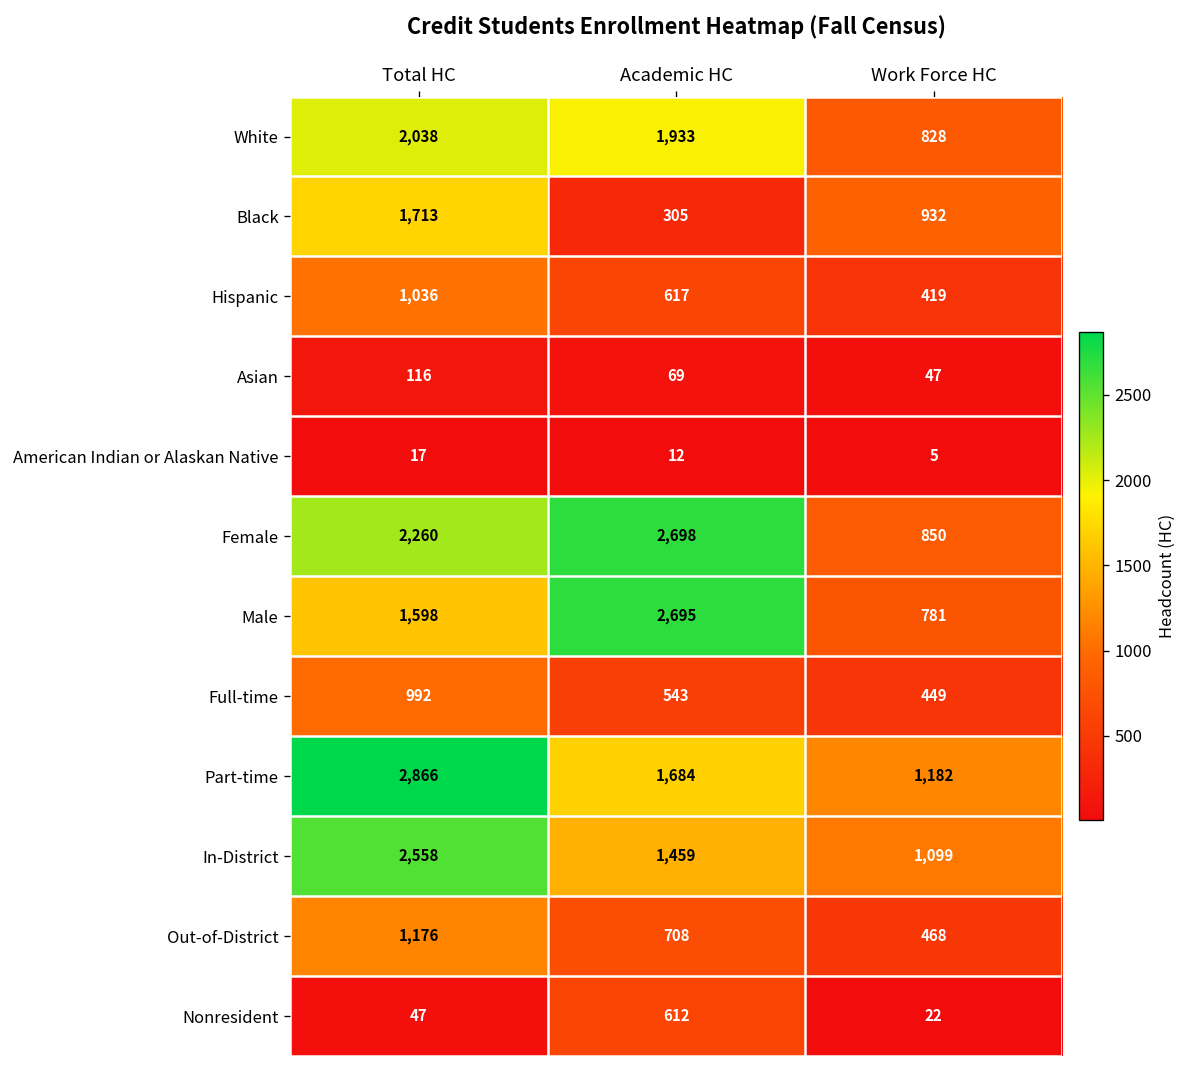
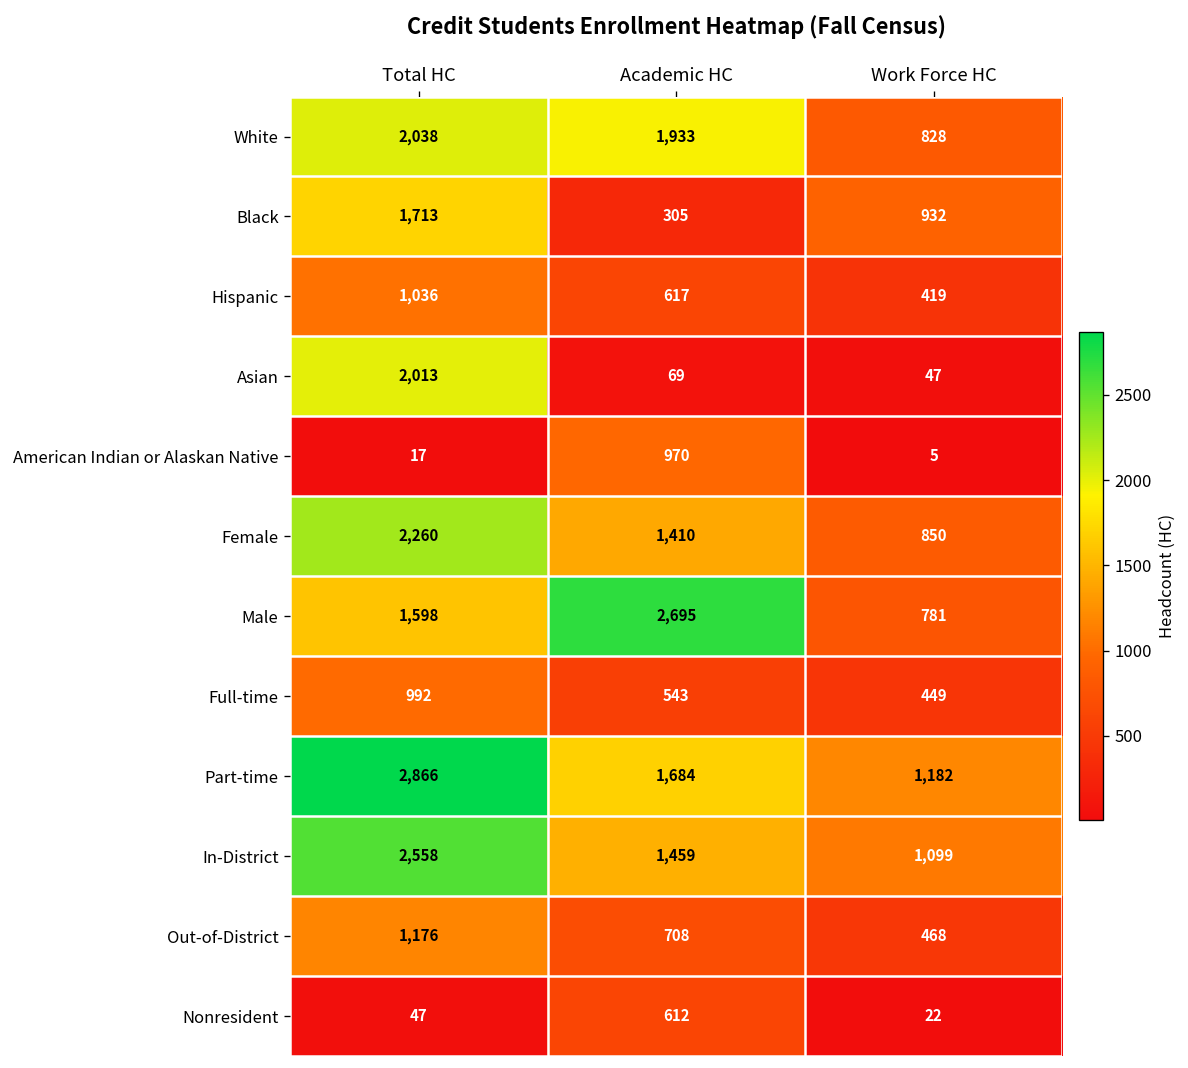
  {
    "White": {
      "Total HC": "2,038",
      "Academic HC": "1,933",
      "Work Force HC": "828"
    },
    "Black": {
      "Total HC": "1,713",
      "Academic HC": "305",
      "Work Force HC": "932"
    },
    "Hispanic": {
      "Total HC": "1,036",
      "Academic HC": "617",
      "Work Force HC": "419"
    },
    "Asian": {
-     "Total HC": "116",
+     "Total HC": "2,013",
      "Academic HC": "69",
      "Work Force HC": "47"
    },
    "American Indian or Alaskan Native": {
      "Total HC": "17",
-     "Academic HC": "12",
+     "Academic HC": "970",
      "Work Force HC": "5"
    },
    "Female": {
      "Total HC": "2,260",
-     "Academic HC": "2,698",
+     "Academic HC": "1,410",
      "Work Force HC": "850"
    },
    "Male": {
      "Total HC": "1,598",
      "Academic HC": "2,695",
      "Work Force HC": "781"
    },
    "Full-time": {
      "Total HC": "992",
      "Academic HC": "543",
      "Work Force HC": "449"
    },
    "Part-time": {
      "Total HC": "2,866",
      "Academic HC": "1,684",
      "Work Force HC": "1,182"
    },
    "In-District": {
      "Total HC": "2,558",
      "Academic HC": "1,459",
      "Work Force HC": "1,099"
    },
    "Out-of-District": {
      "Total HC": "1,176",
      "Academic HC": "708",
      "Work Force HC": "468"
    },
    "Nonresident": {
      "Total HC": "47",
      "Academic HC": "612",
      "Work Force HC": "22"
    }
  }
